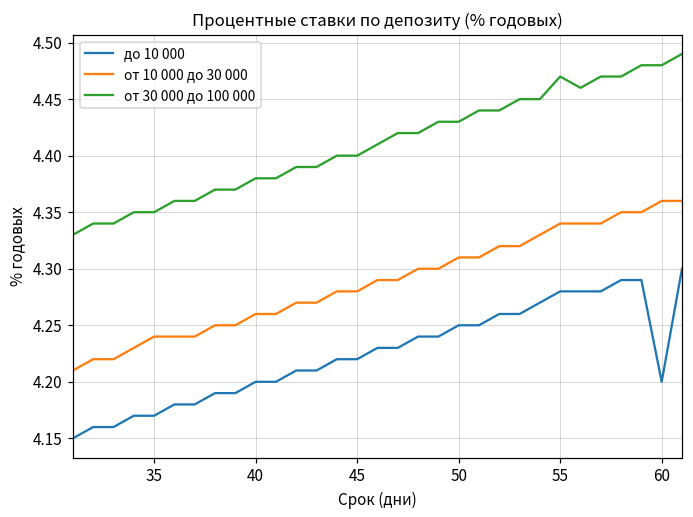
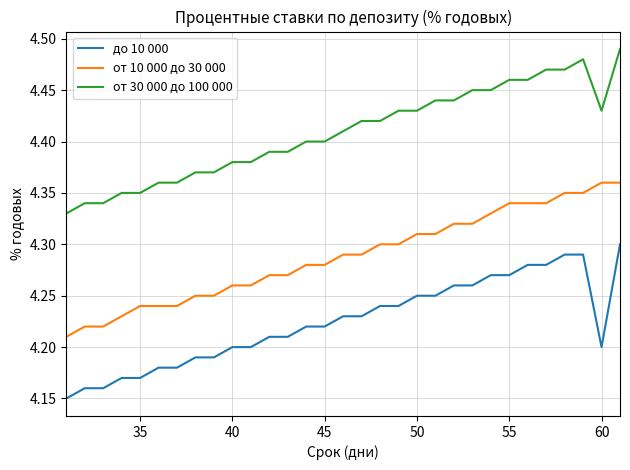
  {
    "до 10 000": {
      "35": 4.17,
      "40": 4.20,
      "45": 4.22,
      "50": 4.25,
-     "55": 4.28,
+     "55": 4.27,
      "60": 4.20
    },
    "от 10 000 до 30 000": {
      "35": 4.24,
      "40": 4.26,
      "45": 4.28,
      "50": 4.31,
      "55": 4.34,
      "60": 4.36
    },
    "от 30 000 до 100 000": {
      "35": 4.35,
      "40": 4.38,
      "45": 4.40,
      "50": 4.43,
-     "55": 4.47,
-     "60": 4.48
+     "55": 4.46,
+     "60": 4.43
    }
  }
